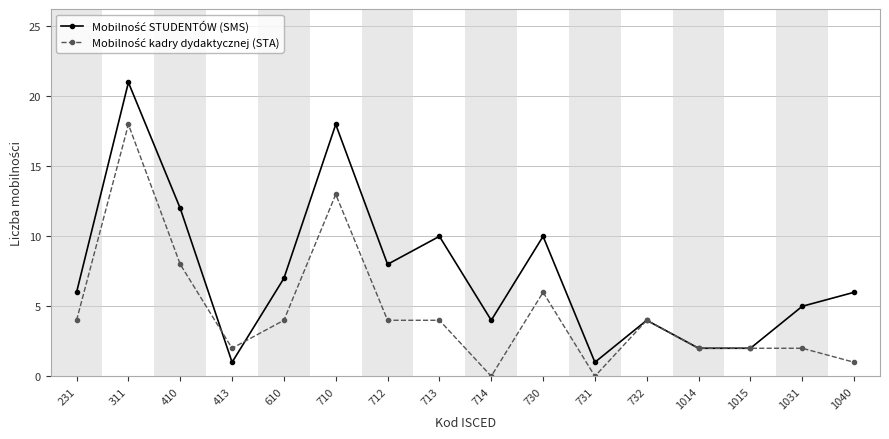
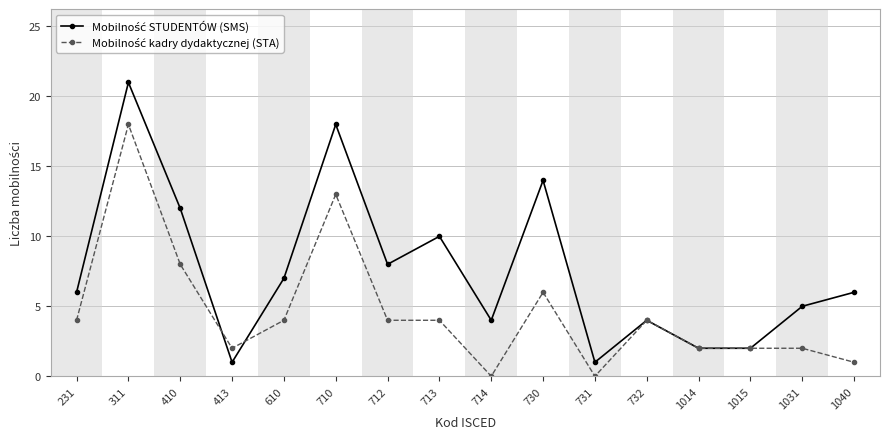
  {
    "Mobilność STUDENTÓW (SMS)": {
      "231": 6,
      "311": 21,
      "410": 12,
      "413": 1,
      "610": 7,
      "710": 18,
      "712": 8,
      "713": 10,
      "714": 4,
-     "730": 10,
+     "730": 14,
      "731": 1,
      "1031": 5,
      "1040": 6
    },
    "Mobilność kadry dydaktycznej (STA)": {
      "231": 4,
      "311": 18,
      "410": 8,
      "413": 2,
      "610": 4,
      "710": 13,
      "712": 4,
      "713": 4,
      "714": 0,
      "730": 6,
      "731": 0,
      "1031": 2,
      "1040": 1
    }
  }
